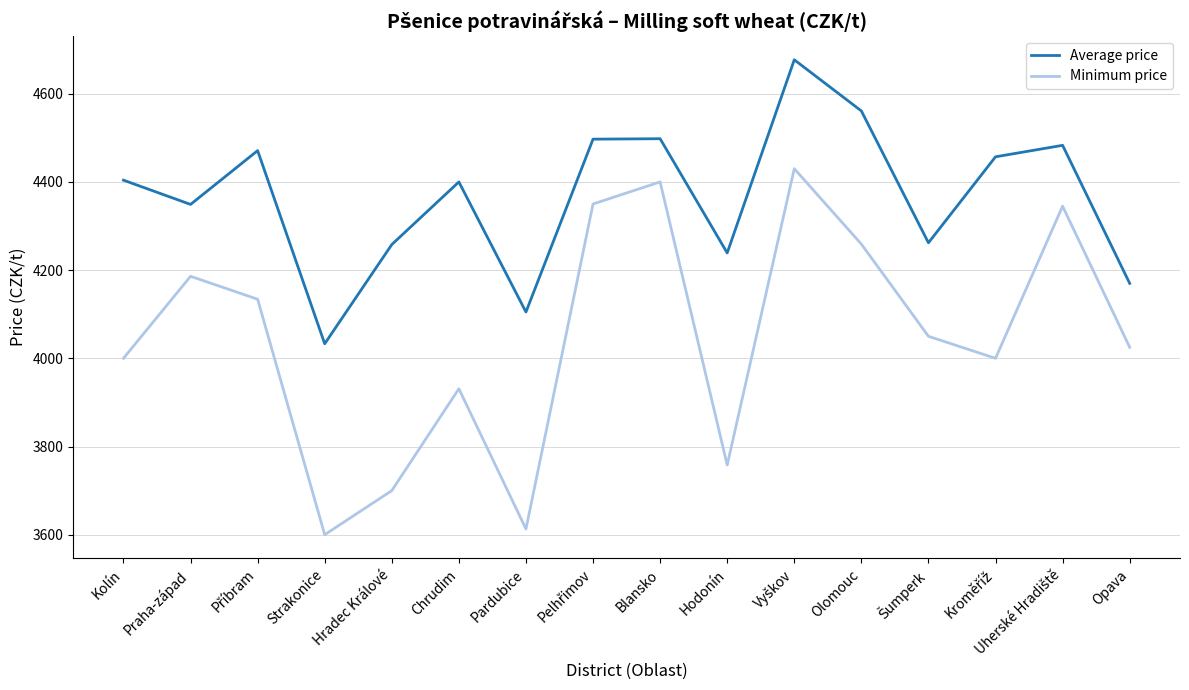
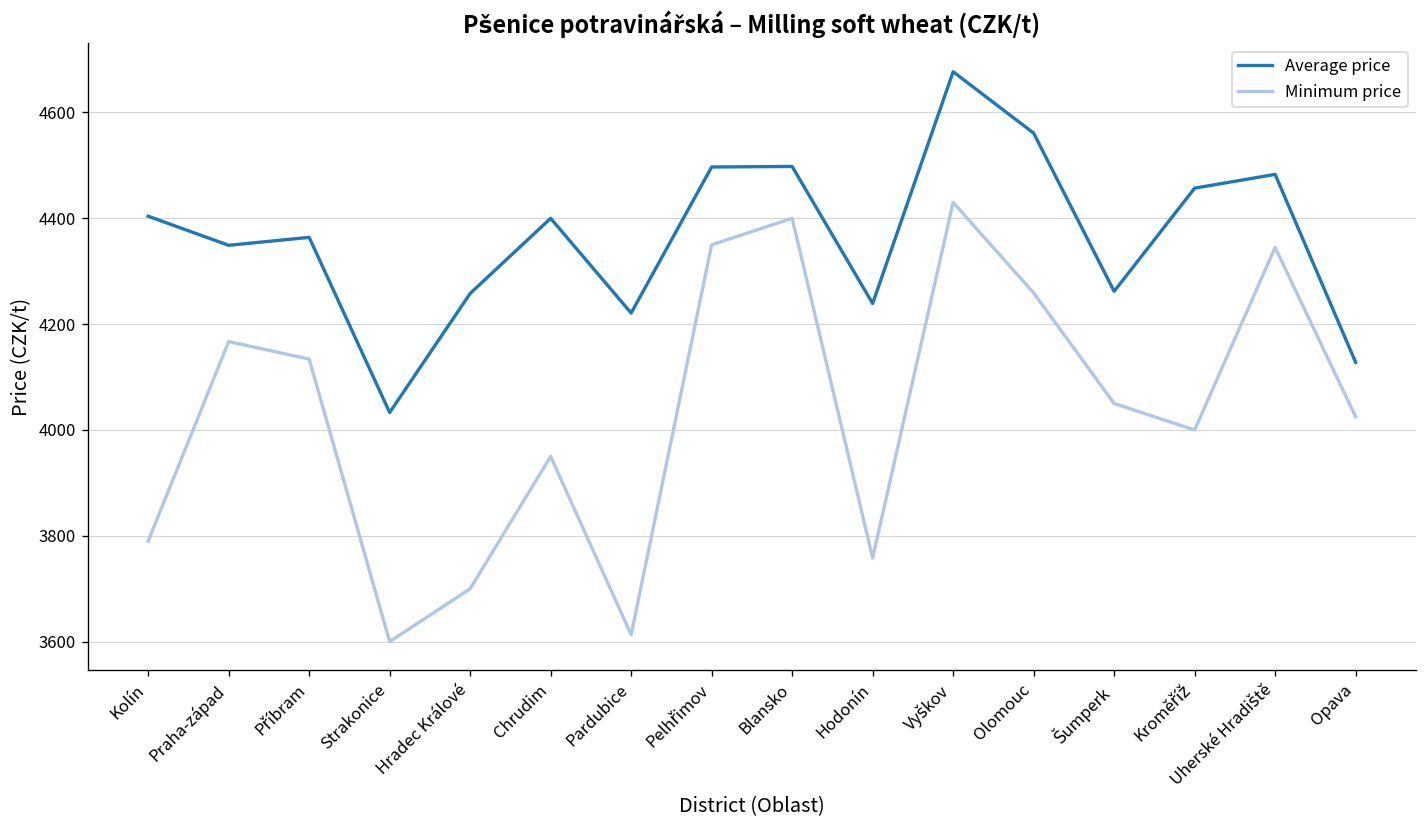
  {
    "Average price": {
      "Kolín": 4400,
      "Praha-západ": 4350,
-     "Příbram": 4470,
+     "Příbram": 4360,
      "Strakonice": 4030,
      "Hradec Králové": 4260,
      "Chrudim": 4400,
-     "Pardubice": 4110,
+     "Pardubice": 4220,
      "Pelhřimov": 4500,
      "Blansko": 4500,
      "Hodonín": 4240,
      "Vyškov": 4680,
      "Olomouc": 4560,
      "Šumperk": 4260,
      "Kroměříž": 4460,
      "Uherské Hradiště": 4480,
-     "Opava": 4170
+     "Opava": 4130
    },
    "Minimum price": {
-     "Kolín": 4000,
-     "Praha-západ": 4190,
+     "Kolín": 3790,
+     "Praha-západ": 4170,
      "Příbram": 4130,
      "Strakonice": 3600,
      "Hradec Králové": 3700,
-     "Chrudim": 3930,
+     "Chrudim": 3950,
      "Pardubice": 3610,
      "Pelhřimov": 4350,
      "Blansko": 4400,
      "Hodonín": 3760,
      "Vyškov": 4430,
      "Olomouc": 4260,
      "Šumperk": 4050,
      "Kroměříž": 4000,
      "Uherské Hradiště": 4350,
      "Opava": 4030
    }
  }
